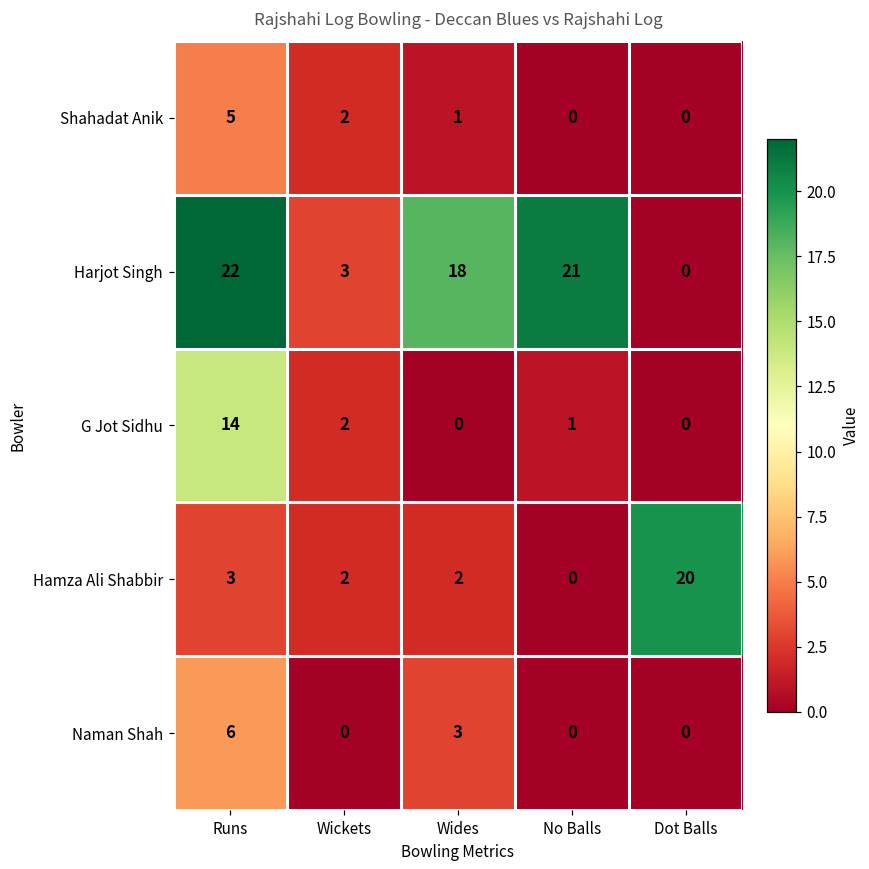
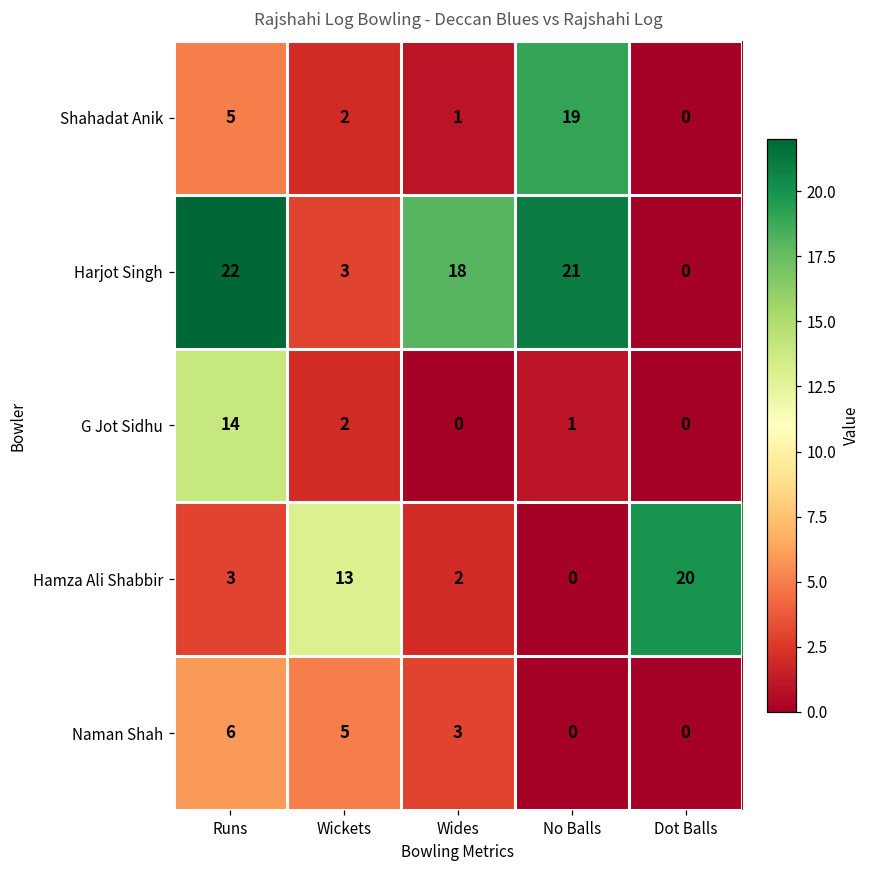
  {
    "Shahadat Anik": {
      "Runs": 5,
      "Wickets": 2,
      "Wides": 1,
-     "No Balls": 0,
+     "No Balls": 19,
      "Dot Balls": 0
    },
    "Harjot Singh": {
      "Runs": 22,
      "Wickets": 3,
      "Wides": 18,
      "No Balls": 21,
      "Dot Balls": 0
    },
    "G Jot Sidhu": {
      "Runs": 14,
      "Wickets": 2,
      "Wides": 0,
      "No Balls": 1,
      "Dot Balls": 0
    },
    "Hamza Ali Shabbir": {
      "Runs": 3,
-     "Wickets": 2,
+     "Wickets": 13,
      "Wides": 2,
      "No Balls": 0,
      "Dot Balls": 20
    },
    "Naman Shah": {
      "Runs": 6,
-     "Wickets": 0,
+     "Wickets": 5,
      "Wides": 3,
      "No Balls": 0,
      "Dot Balls": 0
    }
  }
